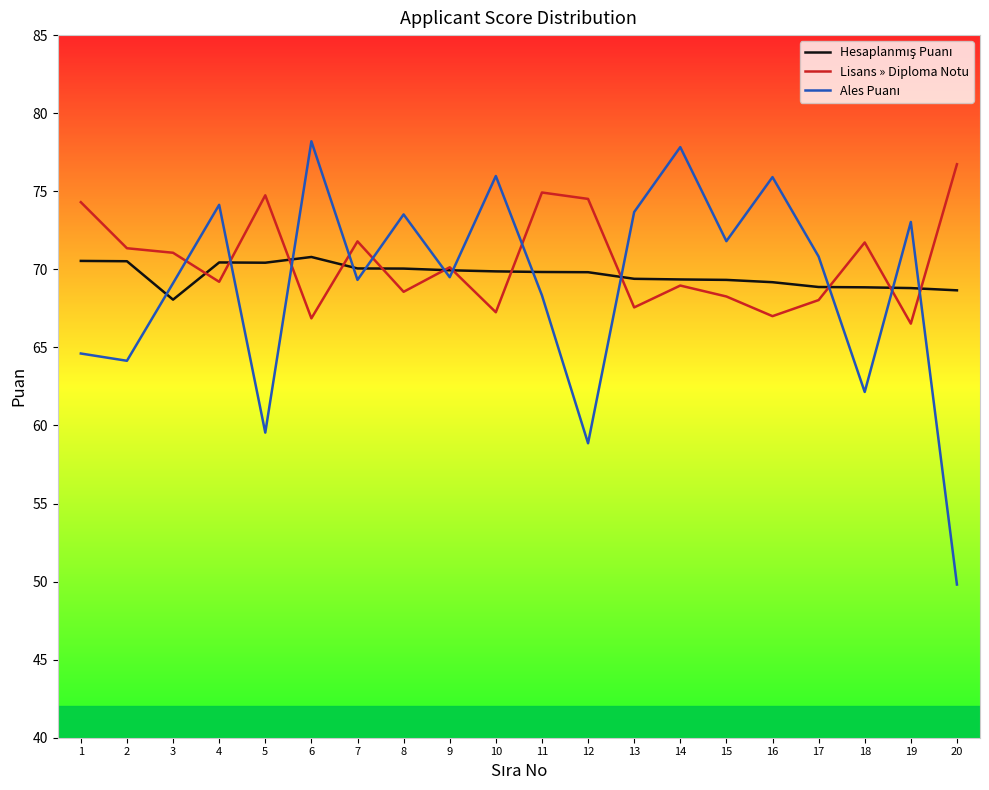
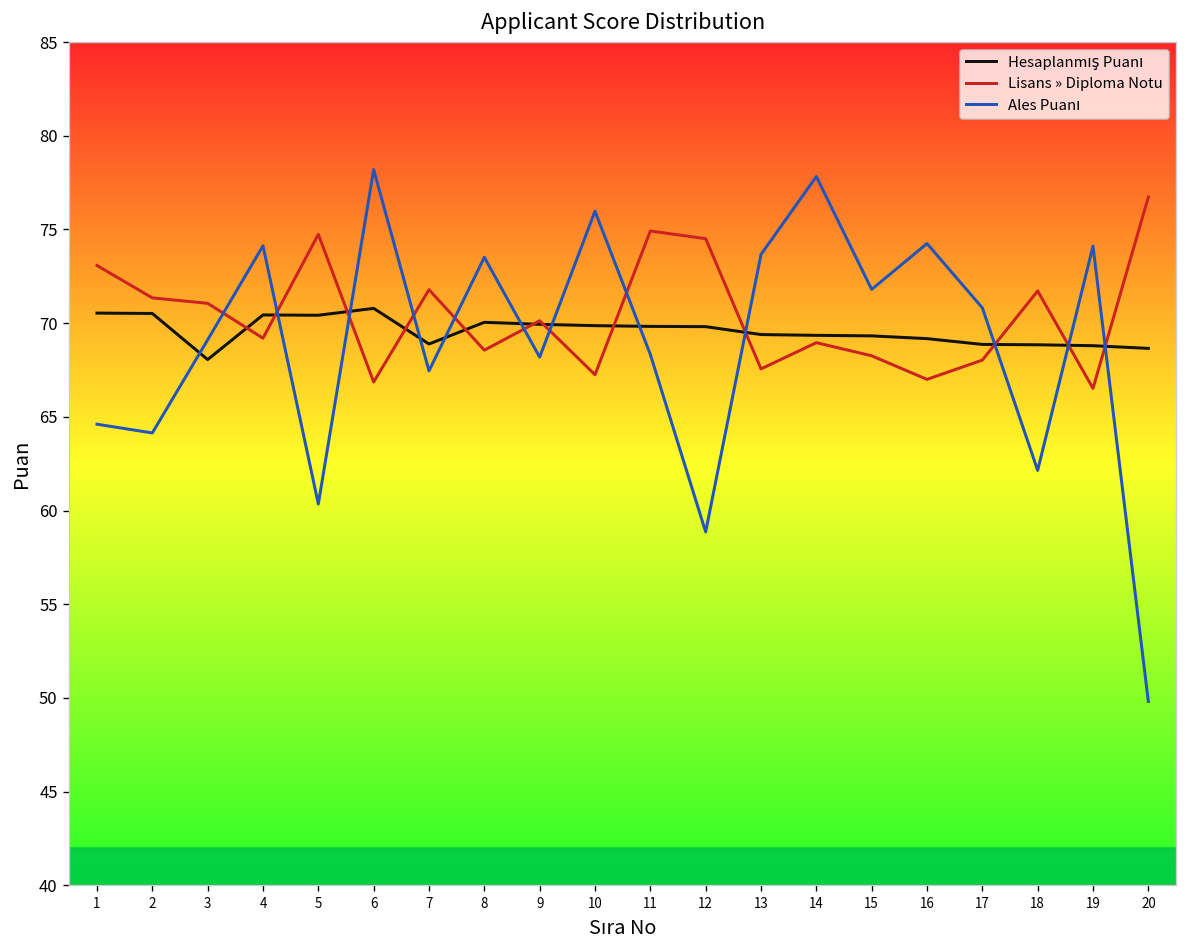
  {
    "Hesaplanmış Puanı": {
      "1": 70.5,
      "2": 70.5,
      "3": 68.1,
      "4": 70.4,
      "5": 70.4,
      "6": 70.8,
-     "7": 70.1,
+     "7": 68.9,
      "8": 70.0,
      "9": 69.9,
      "10": 69.9,
      "11": 69.8,
      "12": 69.8,
      "13": 69.4,
      "14": 69.4,
      "15": 69.3,
      "16": 69.2,
      "17": 68.9,
      "18": 68.8,
      "19": 68.8,
      "20": 68.7
    },
    "Lisans » Diploma Notu": {
-     "1": 74.3,
+     "1": 73.1,
      "2": 71.4,
      "3": 71.1,
      "4": 69.2,
      "5": 74.7,
      "6": 66.9,
      "7": 71.8,
      "8": 68.6,
      "9": 70.1,
      "10": 67.3,
      "11": 74.9,
      "12": 74.5,
      "13": 67.6,
      "14": 69.0,
      "15": 68.3,
      "16": 67.0,
      "17": 68.0,
      "18": 71.7,
      "19": 66.5,
      "20": 76.7
    },
    "Ales Puanı": {
      "1": 64.6,
      "2": 64.1,
      "3": 69.1,
      "4": 74.1,
-     "5": 59.5,
+     "5": 60.3,
      "6": 78.2,
-     "7": 69.3,
+     "7": 67.5,
      "8": 73.5,
-     "9": 69.5,
+     "9": 68.2,
      "10": 76.0,
      "11": 68.3,
      "12": 58.9,
      "13": 73.7,
      "14": 77.8,
      "15": 71.8,
-     "16": 75.9,
+     "16": 74.3,
      "17": 70.8,
      "18": 62.1,
-     "19": 73.0,
+     "19": 74.1,
      "20": 49.8
    }
  }
